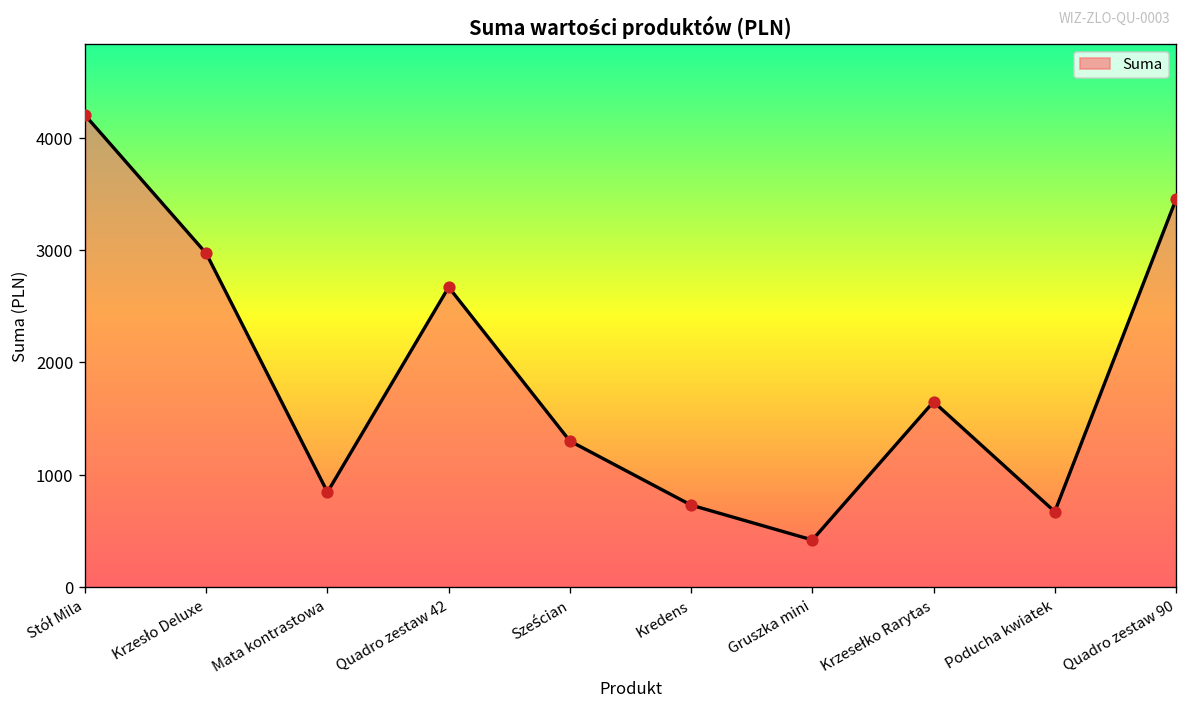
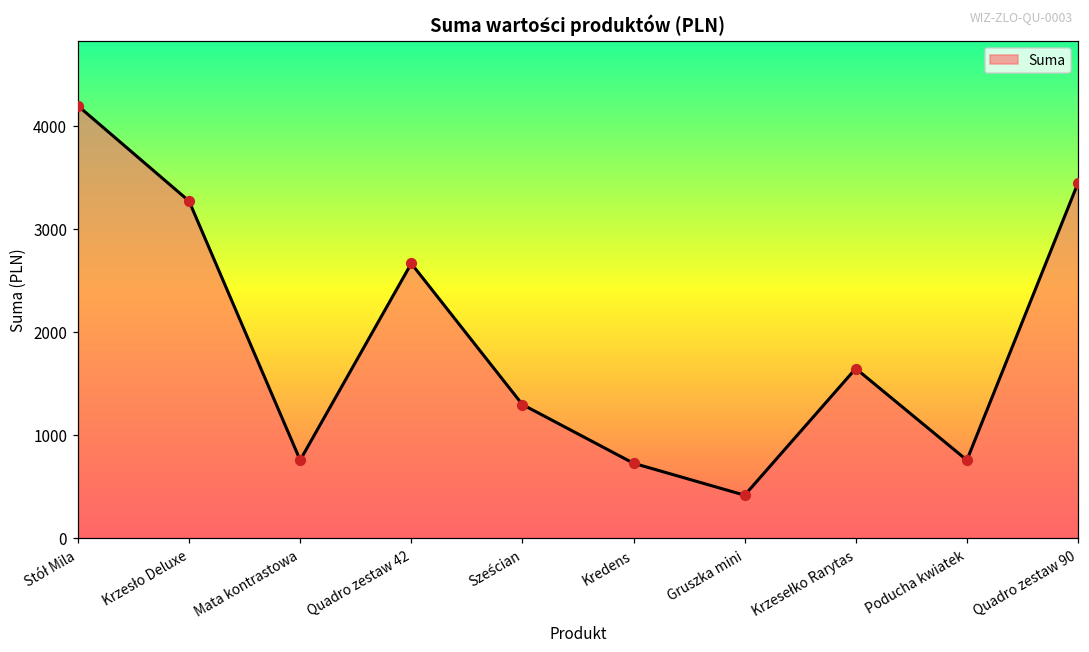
  {
    "Stół Mila": 4200,
-   "Krzesło Deluxe": 3000,
-   "Mata kontrastowa": 850,
+   "Krzesło Deluxe": 3300,
+   "Mata kontrastowa": 760,
    "Quadro zestaw 42": 2700,
    "Sześcian": 1300,
    "Kredens": 700,
    "Gruszka mini": 400,
    "Krzesełko Rarytas": 1600,
-   "Poducha kwiatek": 700,
+   "Poducha kwiatek": 800,
    "Quadro zestaw 90": 3500
  }
